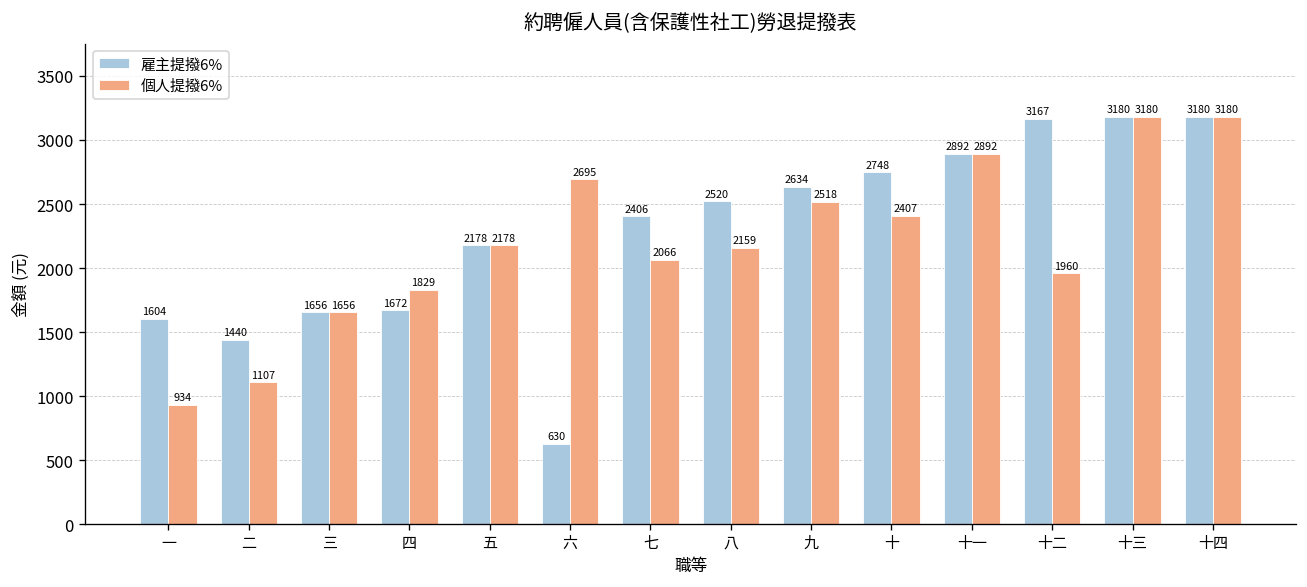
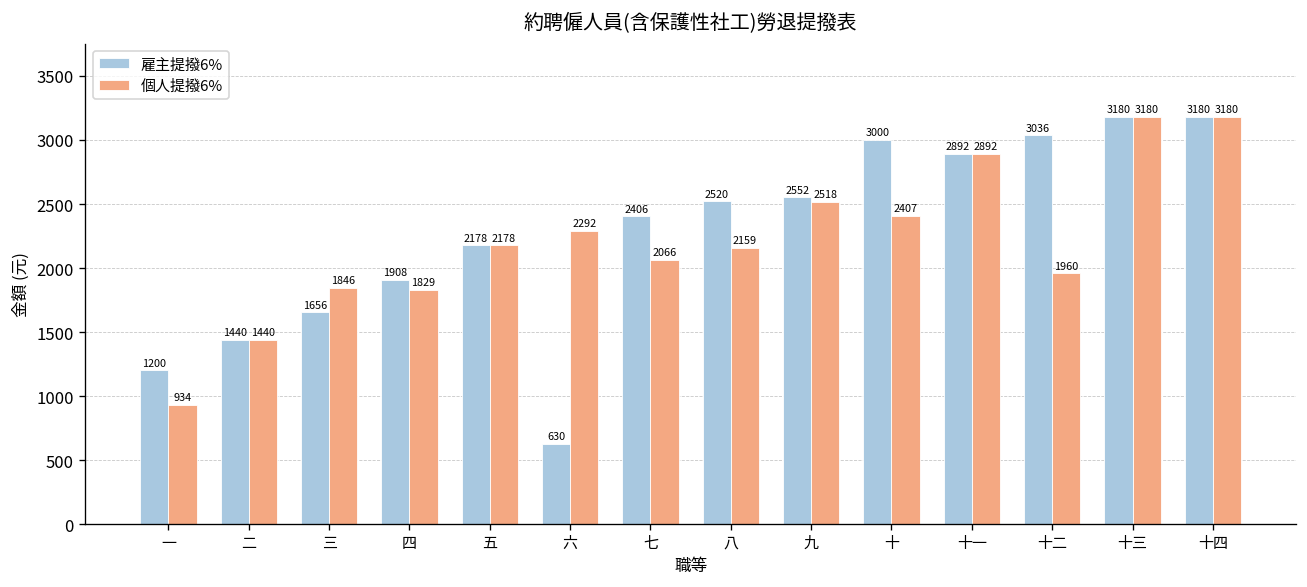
  {
    "雇主提撥6%": {
-     "一": 1604,
+     "一": 1200,
      "二": 1440,
      "三": 1656,
-     "四": 1672,
+     "四": 1908,
      "五": 2178,
      "六": 630,
      "七": 2406,
      "八": 2520,
-     "九": 2634,
-     "十": 2748,
+     "九": 2552,
+     "十": 3000,
      "十一": 2892,
-     "十二": 3167,
+     "十二": 3036,
      "十三": 3180,
      "十四": 3180
    },
    "個人提撥6%": {
      "一": 934,
-     "二": 1107,
-     "三": 1656,
+     "二": 1440,
+     "三": 1846,
      "四": 1829,
      "五": 2178,
-     "六": 2695,
+     "六": 2292,
      "七": 2066,
      "八": 2159,
      "九": 2518,
      "十": 2407,
      "十一": 2892,
      "十二": 1960,
      "十三": 3180,
      "十四": 3180
    }
  }
